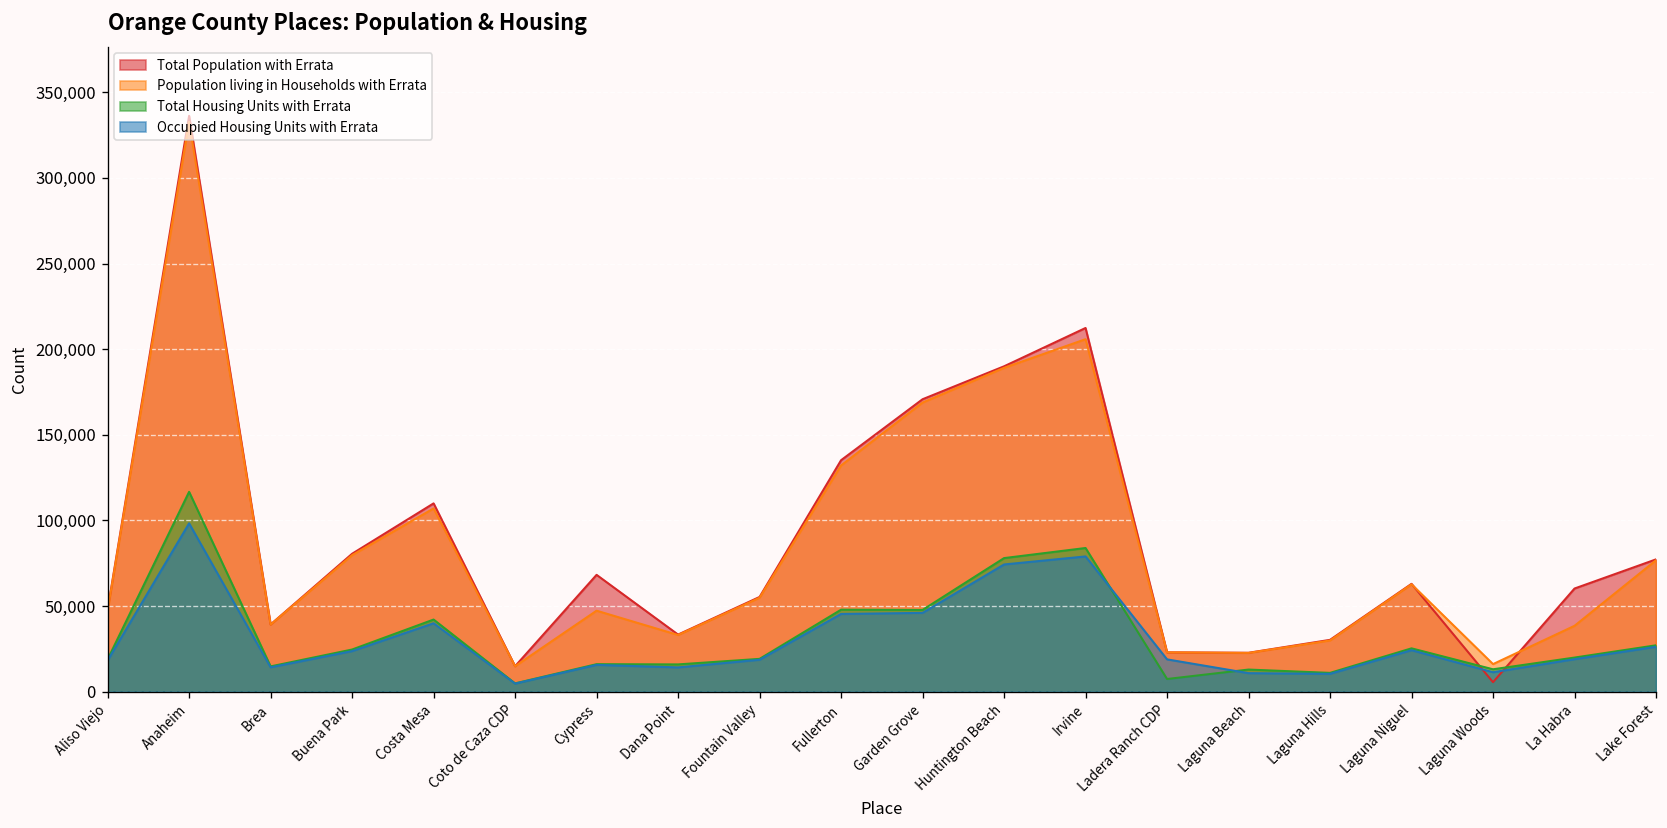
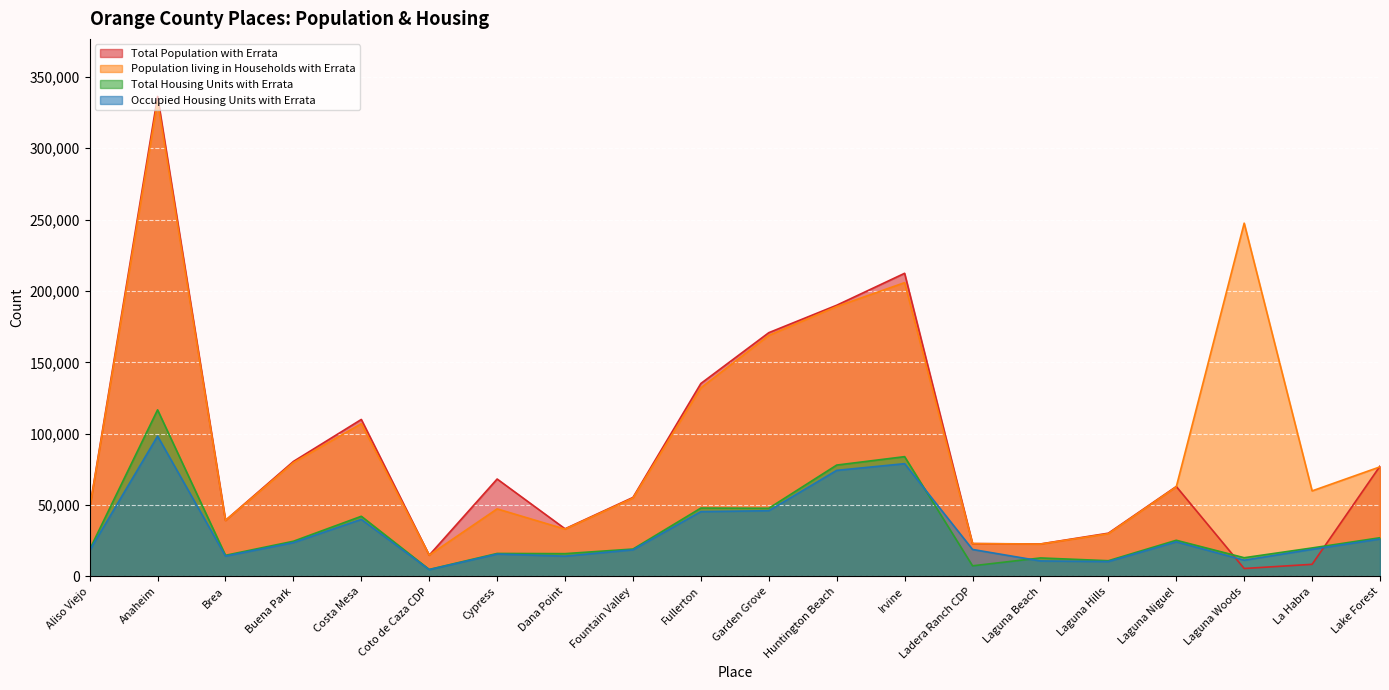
  {
    "Total Population with Errata": {
      "Costa Mesa": "110,000",
      "Cypress": "68,000",
      "Fullerton": "135,000",
      "Garden Grove": "171,000",
      "Irvine": "212,000",
      "Laguna Woods": "6,000",
-     "La Habra": "60,000"
+     "La Habra": "8,000"
    },
    "Population living in Households with Errata": {
      "Costa Mesa": "107,000",
      "Cypress": "47,000",
      "Fullerton": "132,000",
      "Garden Grove": "169,000",
      "Irvine": "206,000",
-     "Laguna Woods": "16,000",
-     "La Habra": "38,000"
+     "Laguna Woods": "248,000",
+     "La Habra": "60,000"
    },
    "Total Housing Units with Errata": {
      "Anaheim": "117,000",
      "Costa Mesa": "42,000",
      "Fullerton": "48,000",
      "Huntington Beach": "78,000",
      "Irvine": "84,000",
      "Ladera Ranch CDP": "7,000",
      "Laguna Beach": "13,000"
    },
    "Occupied Housing Units with Errata": {
      "Anaheim": "98,000",
      "Costa Mesa": "40,000",
      "Fullerton": "45,000",
      "Huntington Beach": "74,000",
      "Irvine": "79,000",
      "Ladera Ranch CDP": "19,000",
      "Laguna Beach": "11,000"
    }
  }
